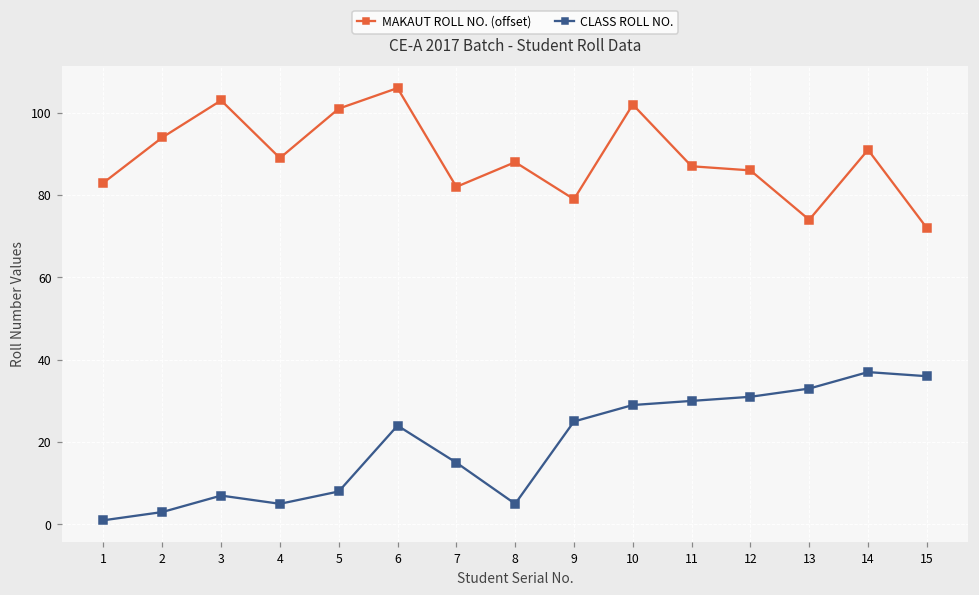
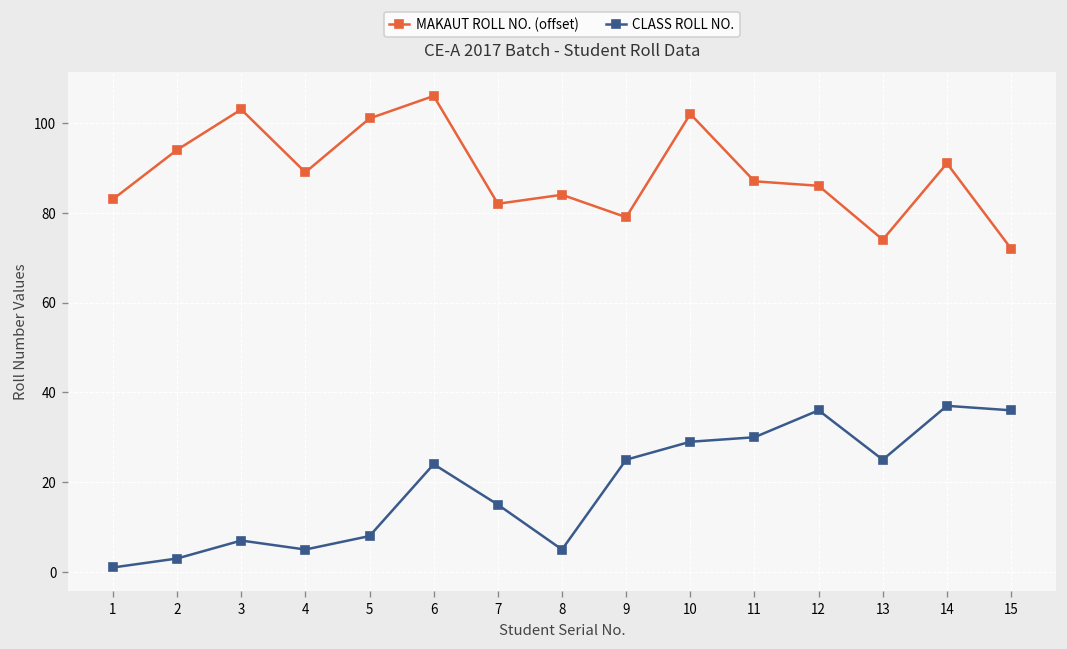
  {
    "MAKAUT ROLL NO. (offset)": {
      "1": 83,
      "2": 94,
      "3": 103,
      "4": 89,
      "5": 101,
      "6": 106,
      "7": 82,
-     "8": 88,
+     "8": 84,
      "9": 79,
      "10": 102,
      "11": 87,
      "12": 86,
      "13": 74,
      "14": 91,
      "15": 72
    },
    "CLASS ROLL NO.": {
      "1": 1,
      "2": 3,
      "3": 7,
      "4": 5,
      "5": 8,
      "6": 24,
      "7": 15,
      "8": 5,
      "9": 25,
      "10": 29,
      "11": 30,
-     "12": 31,
-     "13": 33,
+     "12": 36,
+     "13": 25,
      "14": 37,
      "15": 36
    }
  }
